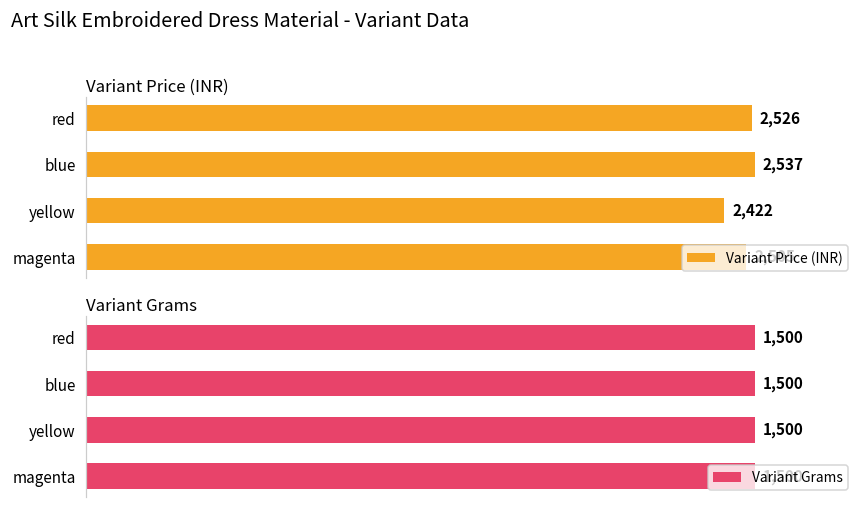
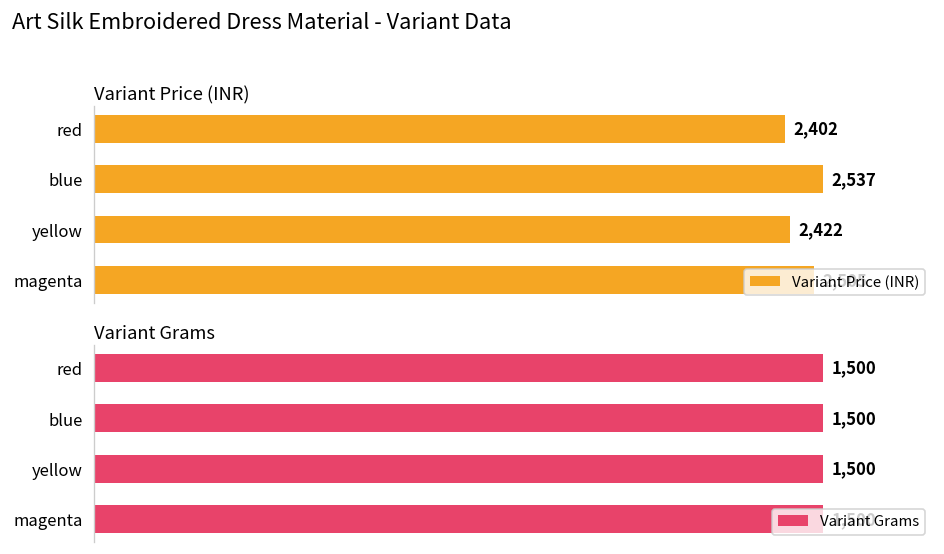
  {
    "Variant Price (INR)": {
-     "red": "2,526",
+     "red": "2,402",
      "blue": "2,537",
      "yellow": "2,422"
    },
    "Variant Grams": {
      "red": "1,500",
      "blue": "1,500",
      "yellow": "1,500"
    }
  }
